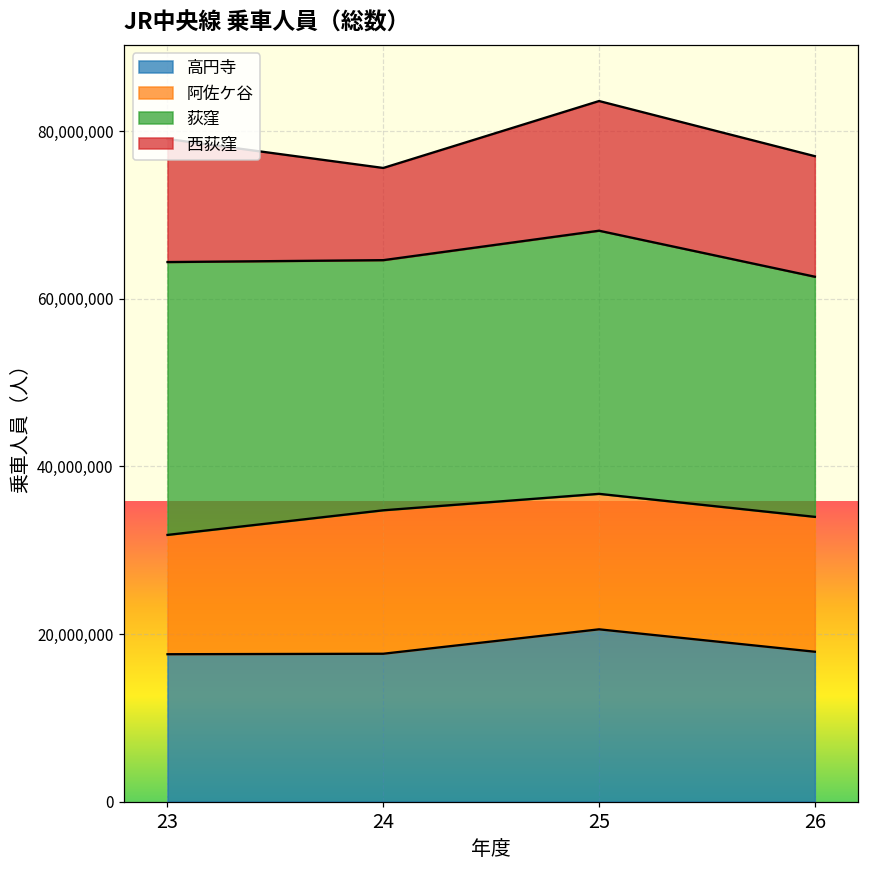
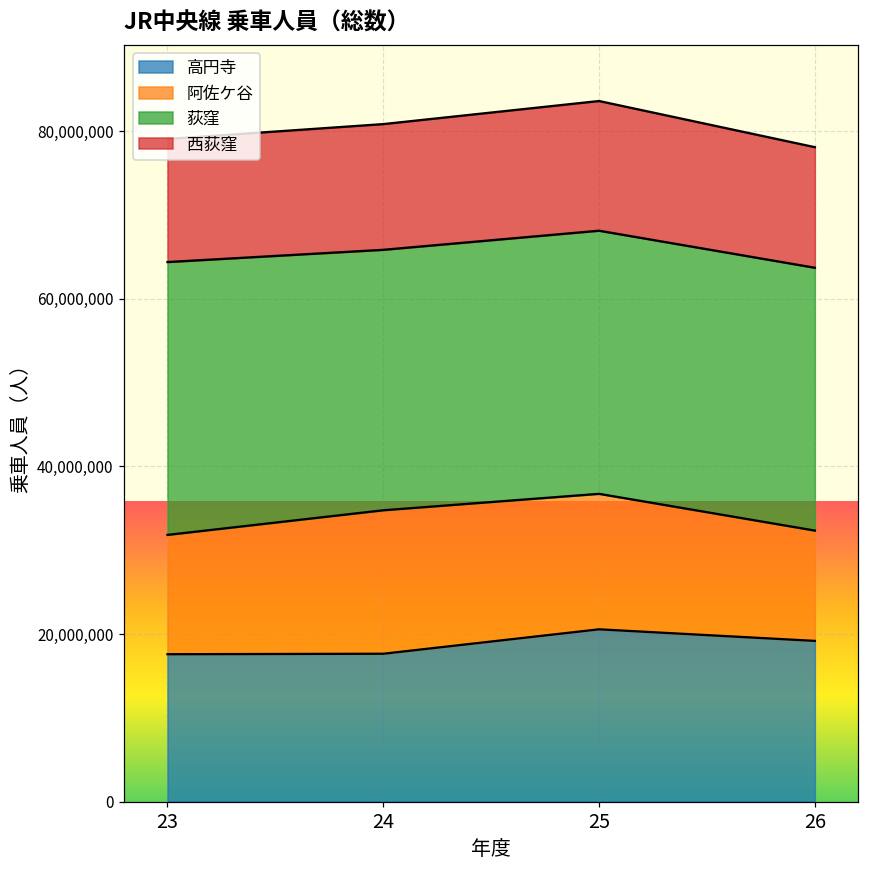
  {
    "高円寺": {
      "23": "18,000,000",
      "24": "18,000,000",
      "25": "21,000,000",
-     "26": "18,000,000"
+     "26": "19,000,000"
    },
    "阿佐ケ谷": {
      "23": "14,000,000",
      "24": "17,000,000",
      "25": "16,000,000",
-     "26": "16,000,000"
+     "26": "13,000,000"
    },
    "荻窪": {
      "23": "33,000,000",
-     "24": "30,000,000",
+     "24": "31,000,000",
      "25": "31,000,000",
-     "26": "29,000,000"
+     "26": "31,000,000"
    },
    "西荻窪": {
-     "24": "11,000,000",
+     "24": "15,000,000",
      "25": "15,000,000",
      "26": "14,000,000"
    }
  }
